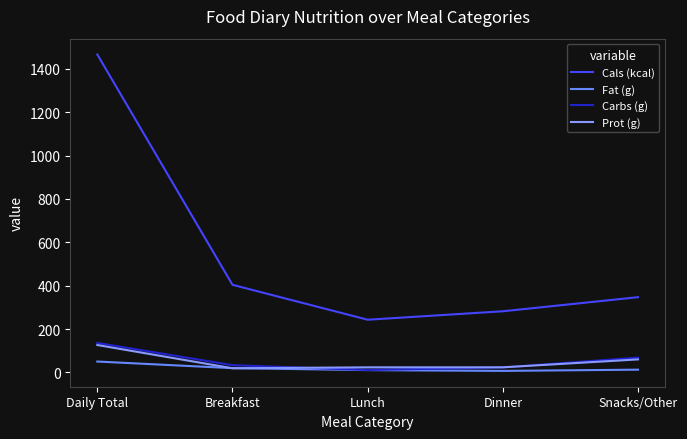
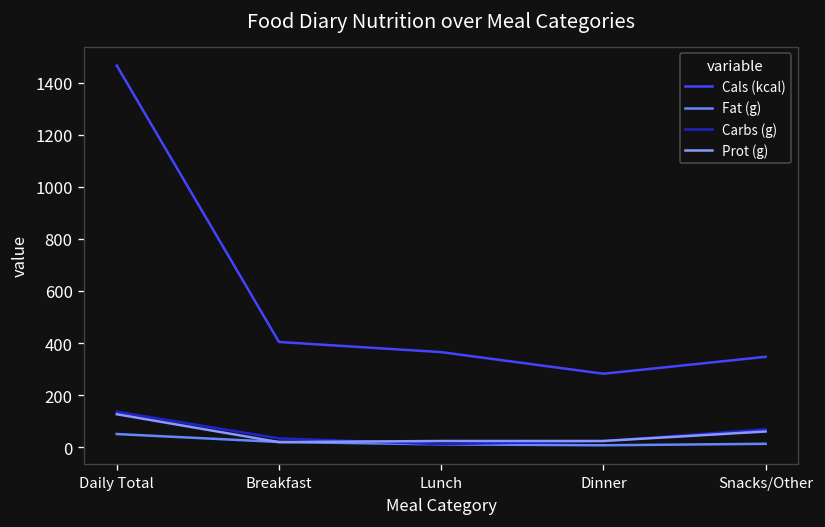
  {
    "Cals (kcal)": {
      "Daily Total": 1470,
      "Breakfast": 400,
-     "Lunch": 240,
+     "Lunch": 370,
      "Dinner": 280,
      "Snacks/Other": 350
    },
    "Carbs (g)": {
      "Breakfast": 30
    }
  }
